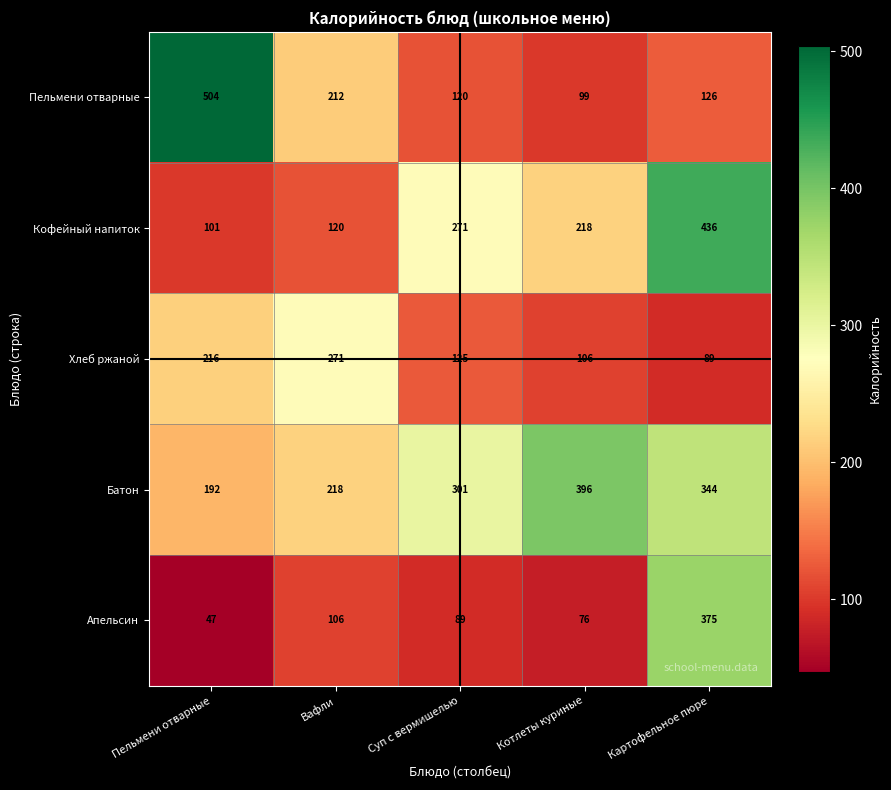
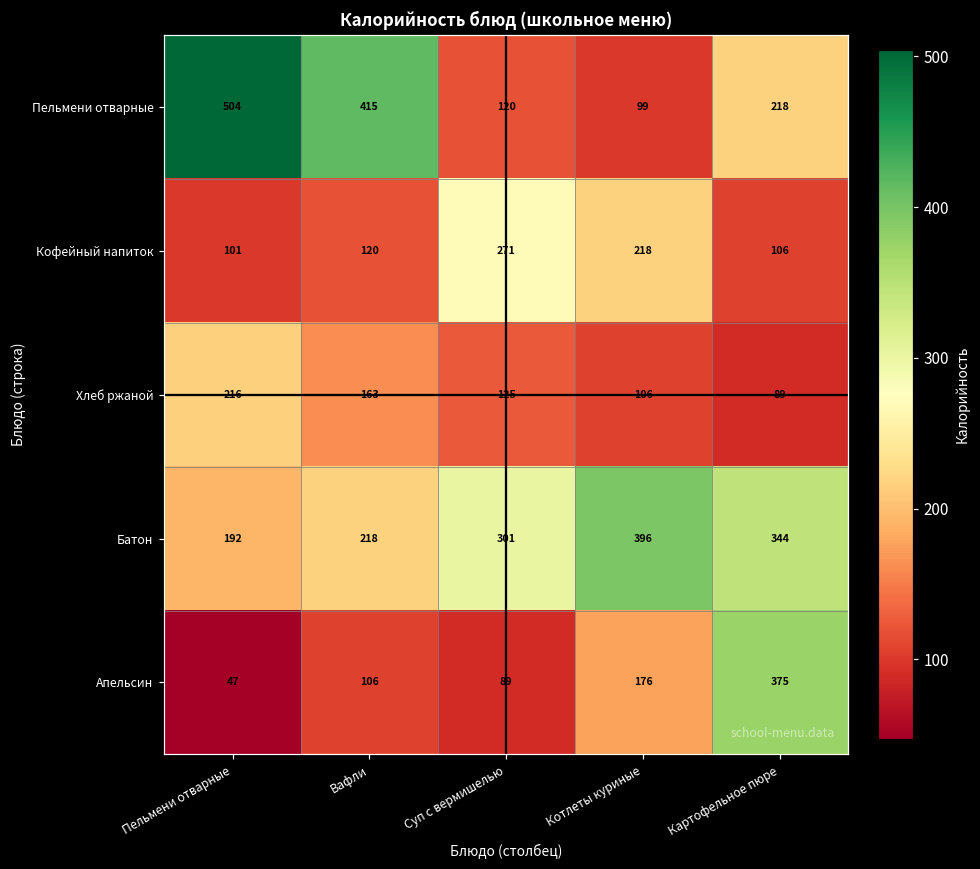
  {
    "Пельмени отварные": {
      "Пельмени отварные": 504,
-     "Вафли": 212,
+     "Вафли": 415,
      "Суп с вермишелью": 120,
      "Котлеты куриные": 99,
-     "Картофельное пюре": 126
+     "Картофельное пюре": 218
    },
    "Кофейный напиток": {
      "Пельмени отварные": 101,
      "Вафли": 120,
      "Суп с вермишелью": 271,
      "Котлеты куриные": 218,
-     "Картофельное пюре": 436
+     "Картофельное пюре": 106
    },
    "Хлеб ржаной": {
      "Пельмени отварные": 216,
-     "Вафли": 271,
+     "Вафли": 163,
      "Суп с вермишелью": 125,
      "Котлеты куриные": 106,
      "Картофельное пюре": 89
    },
    "Батон": {
      "Пельмени отварные": 192,
      "Вафли": 218,
      "Суп с вермишелью": 301,
      "Котлеты куриные": 396,
      "Картофельное пюре": 344
    },
    "Апельсин": {
      "Пельмени отварные": 47,
      "Вафли": 106,
      "Суп с вермишелью": 89,
-     "Котлеты куриные": 76
+     "Котлеты куриные": 176
    }
  }
